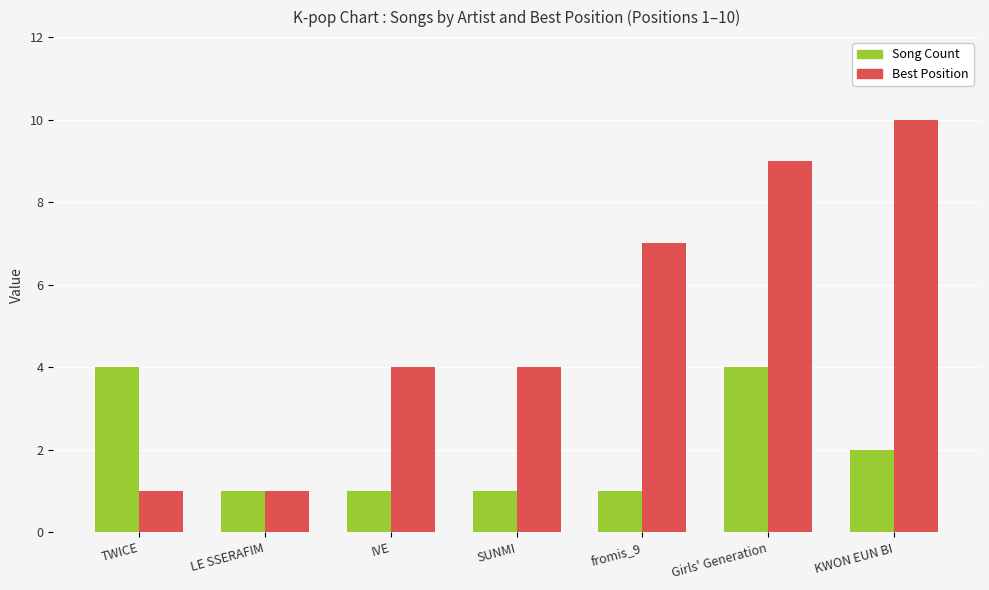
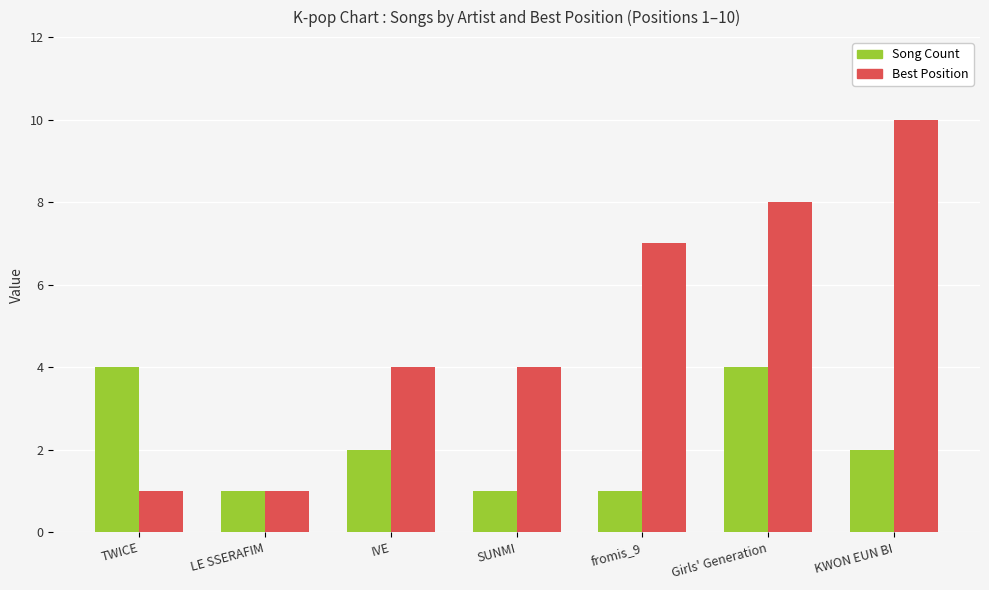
  {
    "Song Count": {
      "TWICE": 4,
      "LE SSERAFIM": 1,
-     "IVE": 1,
+     "IVE": 2,
      "SUNMI": 1,
      "fromis_9": 1,
      "Girls' Generation": 4,
      "KWON EUN BI": 2
    },
    "Best Position": {
      "TWICE": 1,
      "LE SSERAFIM": 1,
      "IVE": 4,
      "SUNMI": 4,
      "fromis_9": 7,
-     "Girls' Generation": 9,
+     "Girls' Generation": 8,
      "KWON EUN BI": 10
    }
  }
